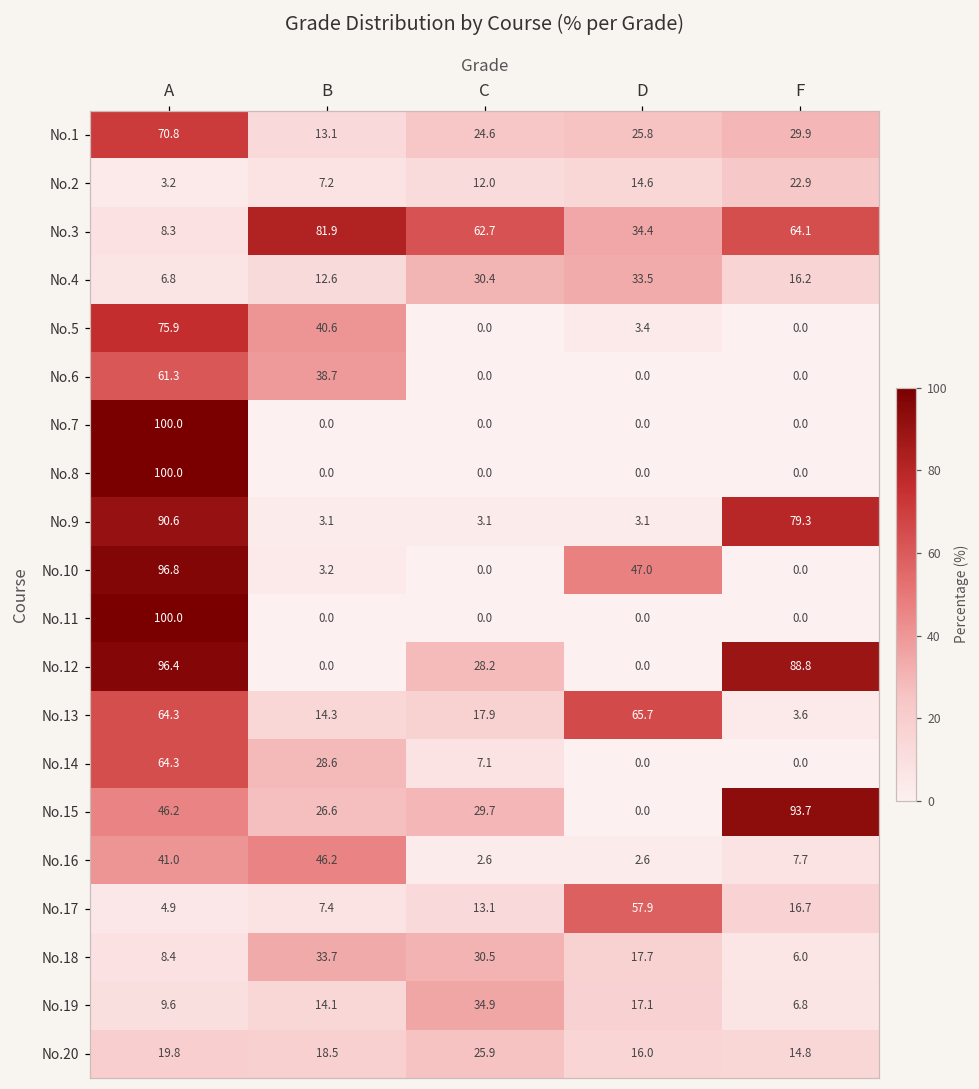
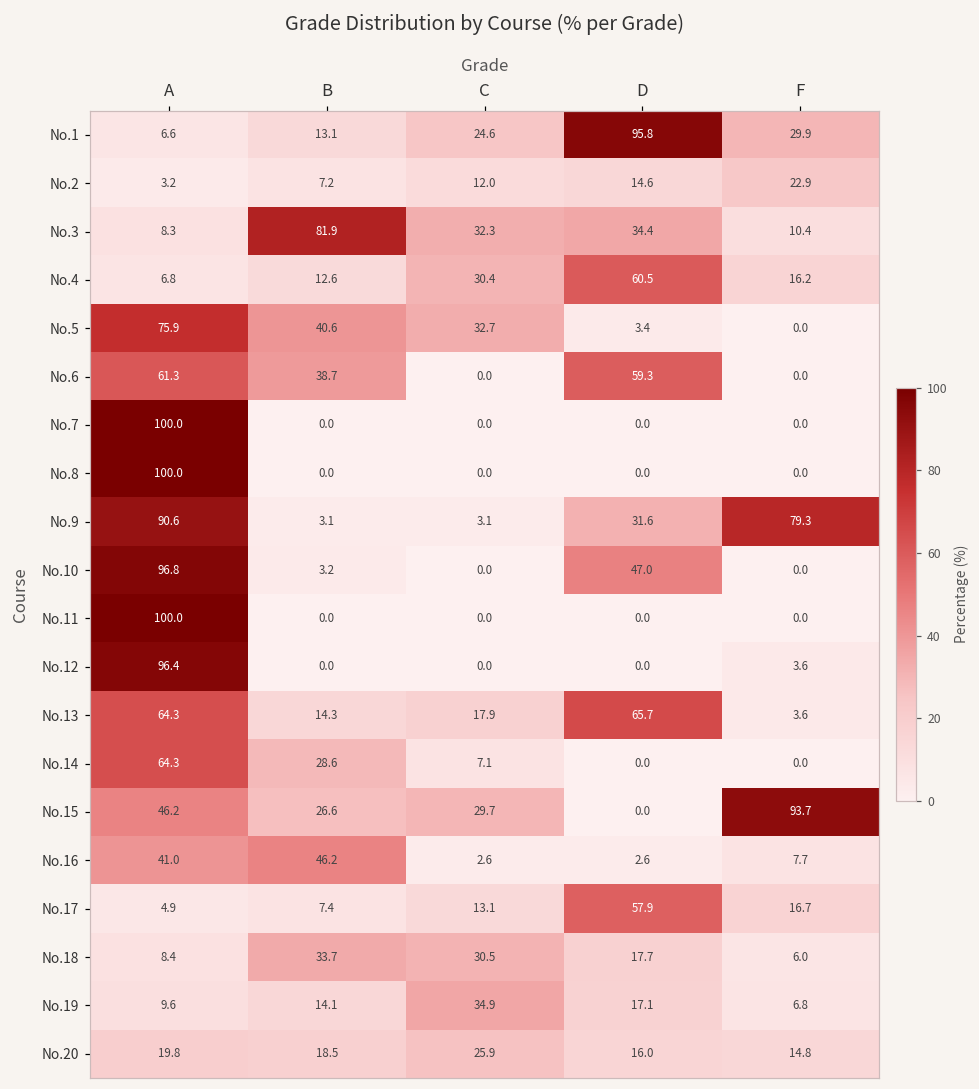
  {
    "No.1": {
-     "A": 70.8,
+     "A": 6.6,
      "B": 13.1,
      "C": 24.6,
-     "D": 25.8,
+     "D": 95.8,
      "F": 29.9
    },
    "No.2": {
      "A": 3.2,
      "B": 7.2,
      "C": 12.0,
      "D": 14.6,
      "F": 22.9
    },
    "No.3": {
      "A": 8.3,
      "B": 81.9,
-     "C": 62.7,
+     "C": 32.3,
      "D": 34.4,
-     "F": 64.1
+     "F": 10.4
    },
    "No.4": {
      "A": 6.8,
      "B": 12.6,
      "C": 30.4,
-     "D": 33.5,
+     "D": 60.5,
      "F": 16.2
    },
    "No.5": {
      "A": 75.9,
      "B": 40.6,
-     "C": 0.0,
+     "C": 32.7,
      "D": 3.4,
      "F": 0.0
    },
    "No.6": {
      "A": 61.3,
      "B": 38.7,
      "C": 0.0,
-     "D": 0.0,
+     "D": 59.3,
      "F": 0.0
    },
    "No.7": {
      "A": 100.0,
      "B": 0.0,
      "C": 0.0,
      "D": 0.0,
      "F": 0.0
    },
    "No.8": {
      "A": 100.0,
      "B": 0.0,
      "C": 0.0,
      "D": 0.0,
      "F": 0.0
    },
    "No.9": {
      "A": 90.6,
      "B": 3.1,
      "C": 3.1,
-     "D": 3.1,
+     "D": 31.6,
      "F": 79.3
    },
    "No.10": {
      "A": 96.8,
      "B": 3.2,
      "C": 0.0,
      "D": 47.0,
      "F": 0.0
    },
    "No.11": {
      "A": 100.0,
      "B": 0.0,
      "C": 0.0,
      "D": 0.0,
      "F": 0.0
    },
    "No.12": {
      "A": 96.4,
      "B": 0.0,
-     "C": 28.2,
+     "C": 0.0,
      "D": 0.0,
-     "F": 88.8
+     "F": 3.6
    },
    "No.13": {
      "A": 64.3,
      "B": 14.3,
      "C": 17.9,
      "D": 65.7,
      "F": 3.6
    },
    "No.14": {
      "A": 64.3,
      "B": 28.6,
      "C": 7.1,
      "D": 0.0,
      "F": 0.0
    },
    "No.15": {
      "A": 46.2,
      "B": 26.6,
      "C": 29.7,
      "D": 0.0,
      "F": 93.7
    },
    "No.16": {
      "A": 41.0,
      "B": 46.2,
      "C": 2.6,
      "D": 2.6,
      "F": 7.7
    },
    "No.17": {
      "A": 4.9,
      "B": 7.4,
      "C": 13.1,
      "D": 57.9,
      "F": 16.7
    },
    "No.18": {
      "A": 8.4,
      "B": 33.7,
      "C": 30.5,
      "D": 17.7,
      "F": 6.0
    },
    "No.19": {
      "A": 9.6,
      "B": 14.1,
      "C": 34.9,
      "D": 17.1,
      "F": 6.8
    },
    "No.20": {
      "A": 19.8,
      "B": 18.5,
      "C": 25.9,
      "D": 16.0,
      "F": 14.8
    }
  }
